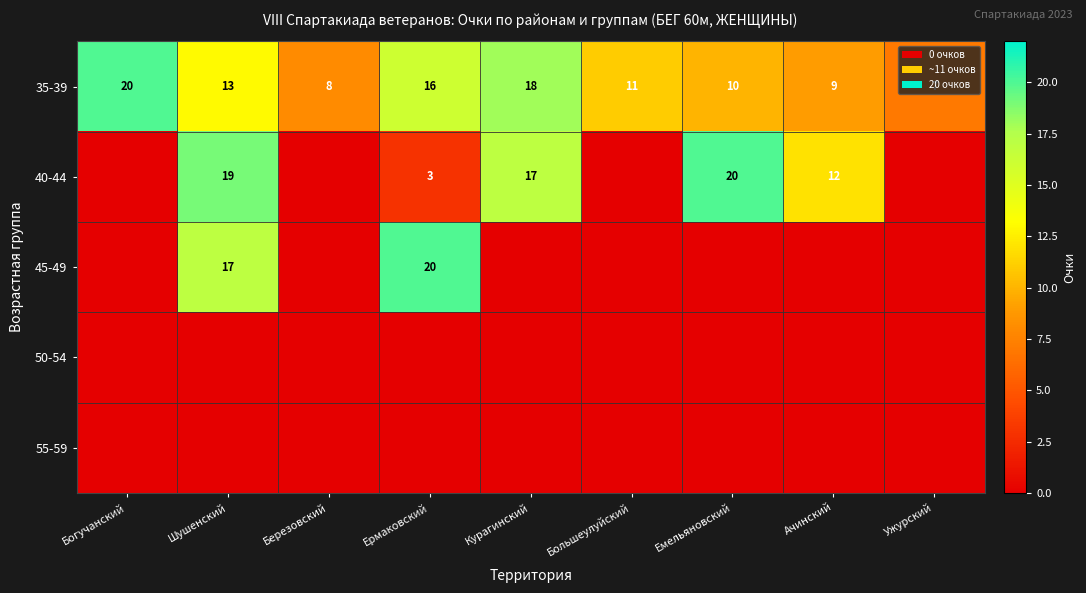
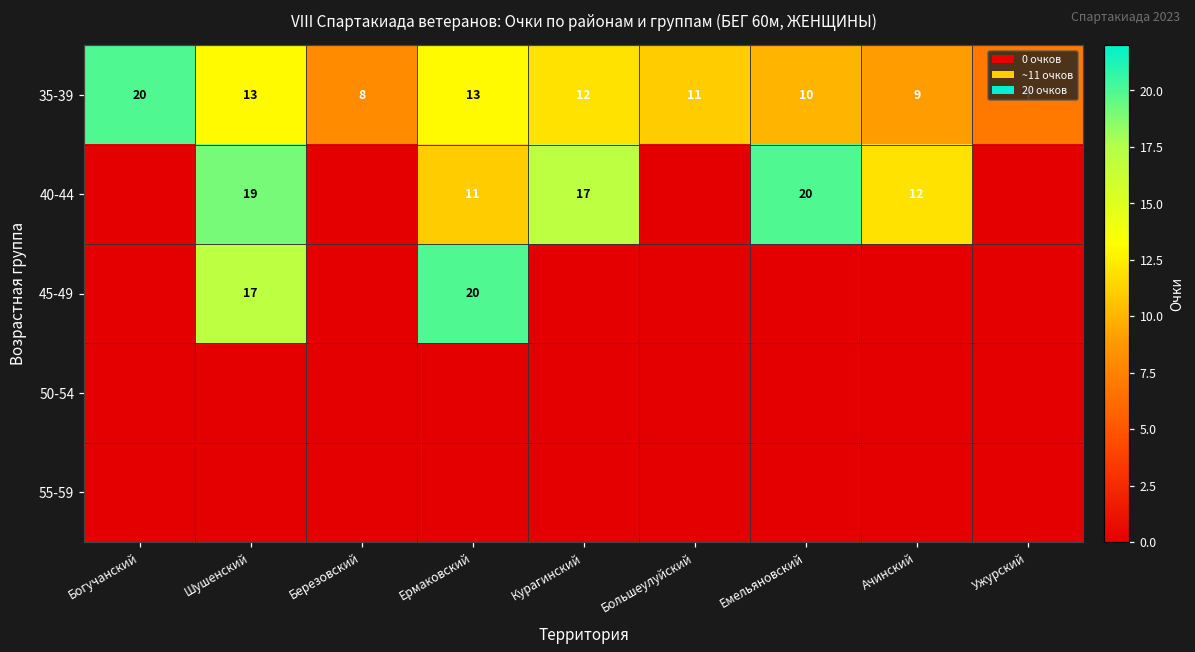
  {
    "35-39": {
      "Богучанский": 20,
      "Шушенский": 13,
      "Березовский": 8,
-     "Ермаковский": 16,
-     "Курагинский": 18,
+     "Ермаковский": 13,
+     "Курагинский": 12,
      "Большеулуйский": 11,
      "Емельяновский": 10,
      "Ачинский": 9
    },
    "40-44": {
      "Шушенский": 19,
-     "Ермаковский": 3,
+     "Ермаковский": 11,
      "Курагинский": 17,
      "Емельяновский": 20,
      "Ачинский": 12
    },
    "45-49": {
      "Шушенский": 17,
      "Ермаковский": 20
    }
  }
